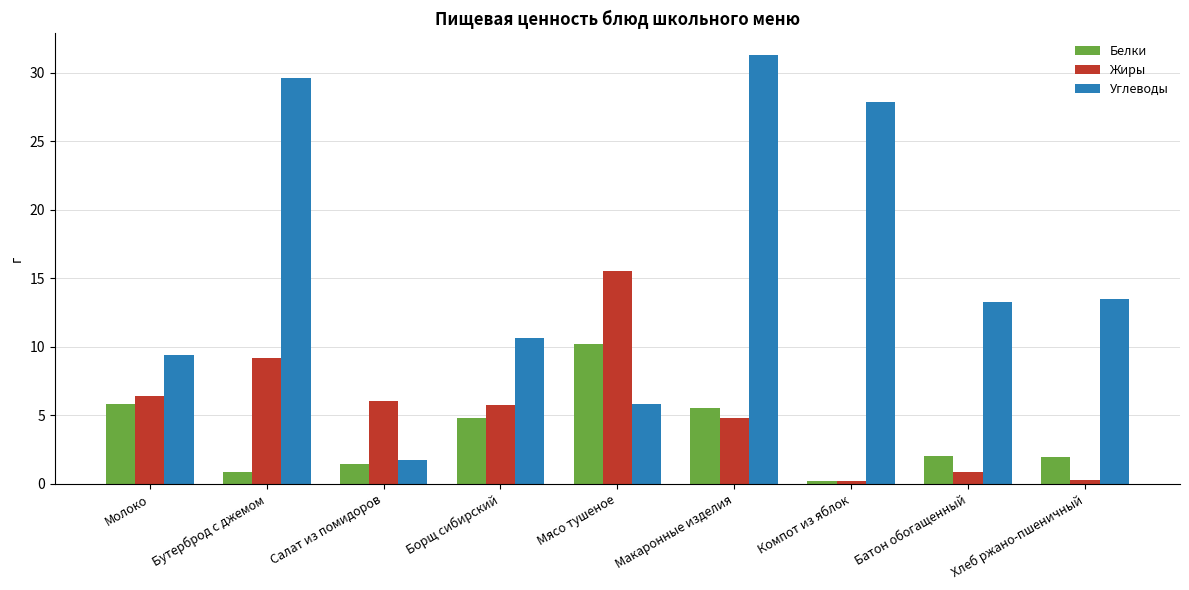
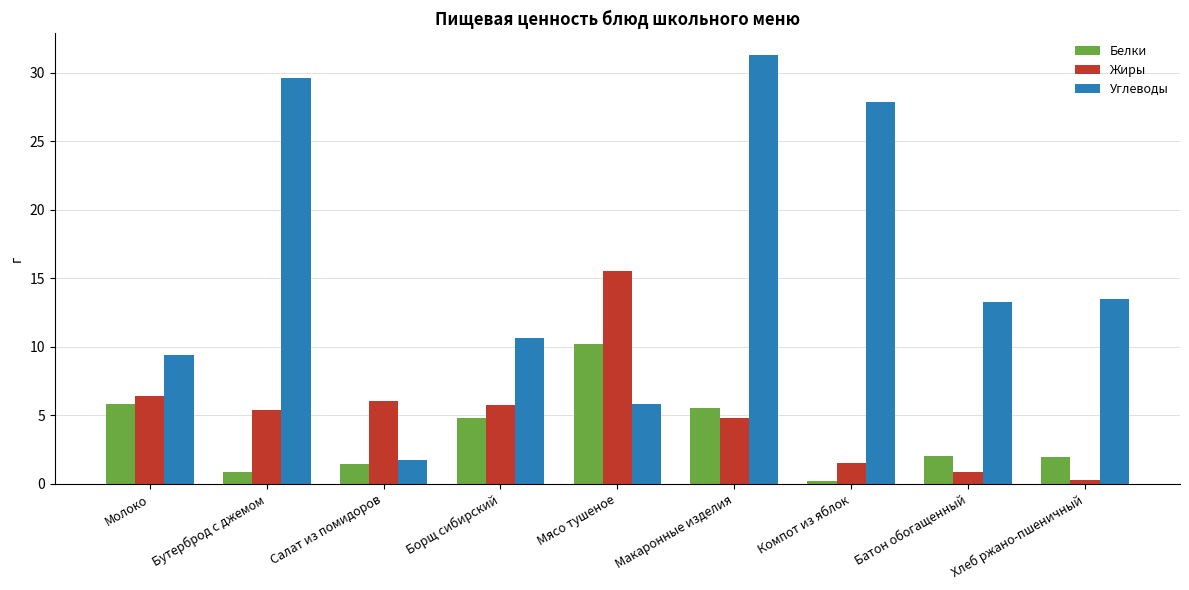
  {
    "Белки": {
      "Молоко": 5.8,
      "Бутерброд с джемом": 0.9,
      "Салат из помидоров": 1.5,
      "Борщ сибирский": 4.8,
      "Мясо тушеное": 10.2,
      "Макаронные изделия": 5.5,
      "Компот из яблок": 0.2,
      "Батон обогащенный": 2.0,
      "Хлеб ржано-пшеничный": 2.0
    },
    "Жиры": {
      "Молоко": 6.4,
-     "Бутерброд с джемом": 9.2,
+     "Бутерброд с джемом": 5.4,
      "Салат из помидоров": 6.1,
      "Борщ сибирский": 5.8,
      "Мясо тушеное": 15.5,
      "Макаронные изделия": 4.8,
-     "Компот из яблок": 0.2,
+     "Компот из яблок": 1.5,
      "Батон обогащенный": 0.9,
      "Хлеб ржано-пшеничный": 0.3
    },
    "Углеводы": {
      "Молоко": 9.4,
      "Бутерброд с джемом": 29.6,
      "Салат из помидоров": 1.7,
      "Борщ сибирский": 10.6,
      "Мясо тушеное": 5.8,
      "Макаронные изделия": 31.3,
      "Компот из яблок": 27.9,
      "Батон обогащенный": 13.3,
      "Хлеб ржано-пшеничный": 13.5
    }
  }
